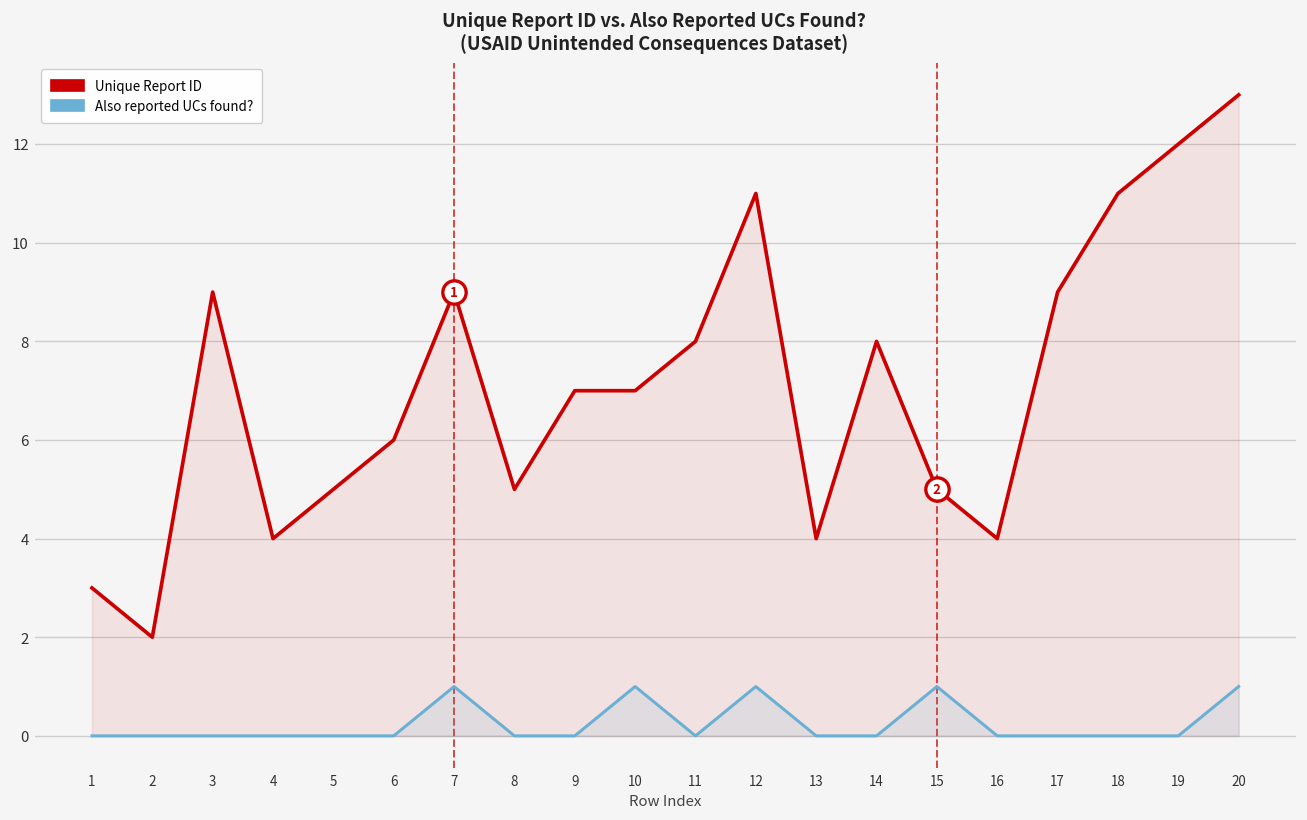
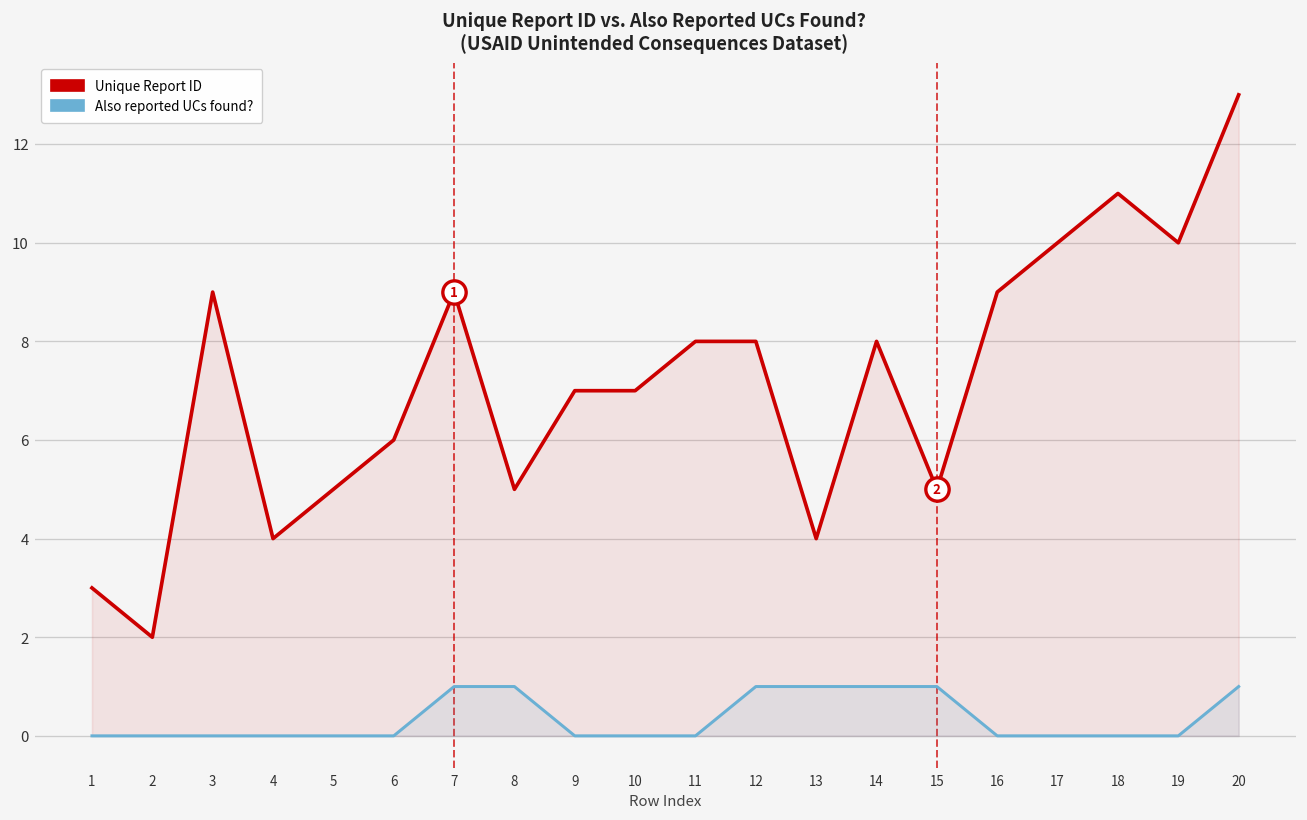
  {
    "Unique Report ID": {
      "1": 3,
      "2": 2,
      "3": 9,
      "4": 4,
      "5": 5,
      "6": 6,
      "8": 5,
      "9": 7,
      "10": 7,
      "11": 8,
-     "12": 11,
+     "12": 8,
      "13": 4,
      "14": 8,
-     "16": 4,
-     "17": 9,
+     "16": 9,
+     "17": 10,
      "18": 11,
-     "19": 12,
+     "19": 10,
      "20": 13
    },
    "Also reported UCs found?": {
      "1": 0,
      "2": 0,
      "3": 0,
      "4": 0,
      "5": 0,
      "6": 0,
      "7": 1,
-     "8": 0,
+     "8": 1,
      "9": 0,
-     "10": 1,
+     "10": 0,
      "11": 0,
      "12": 1,
-     "13": 0,
-     "14": 0,
+     "13": 1,
+     "14": 1,
      "15": 1,
      "16": 0,
      "17": 0,
      "18": 0,
      "19": 0,
      "20": 1
    }
  }
